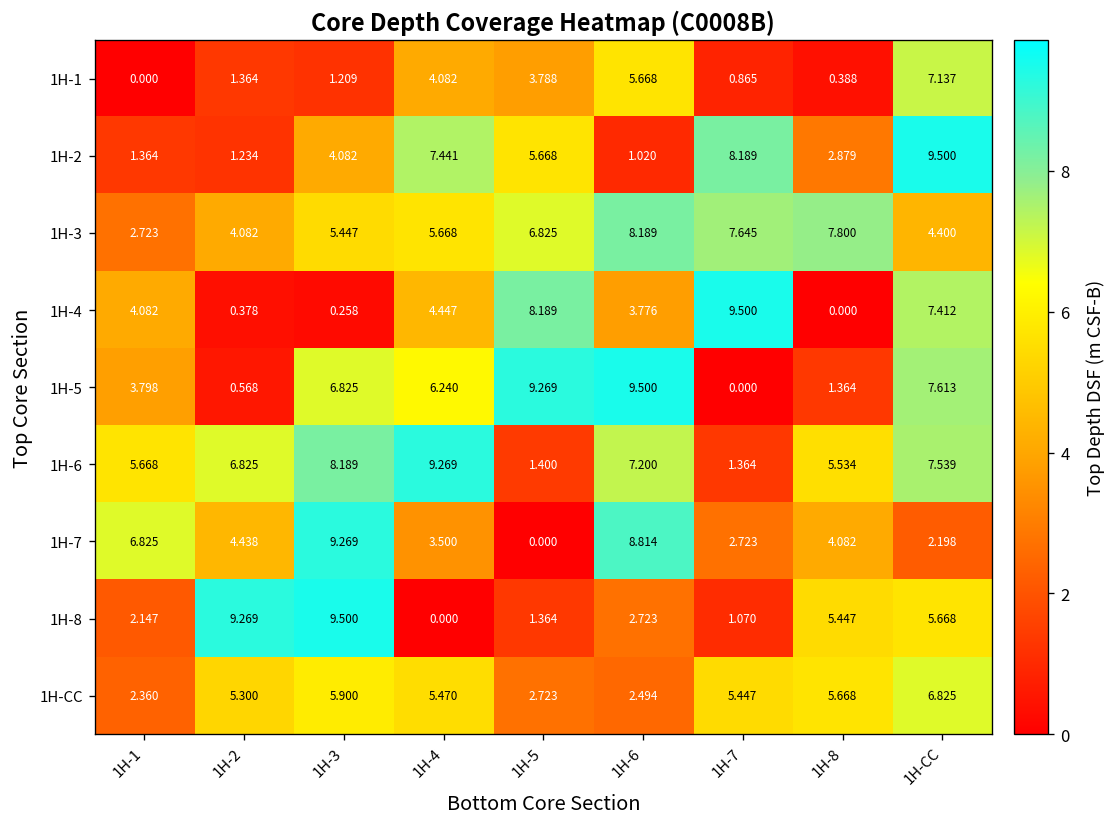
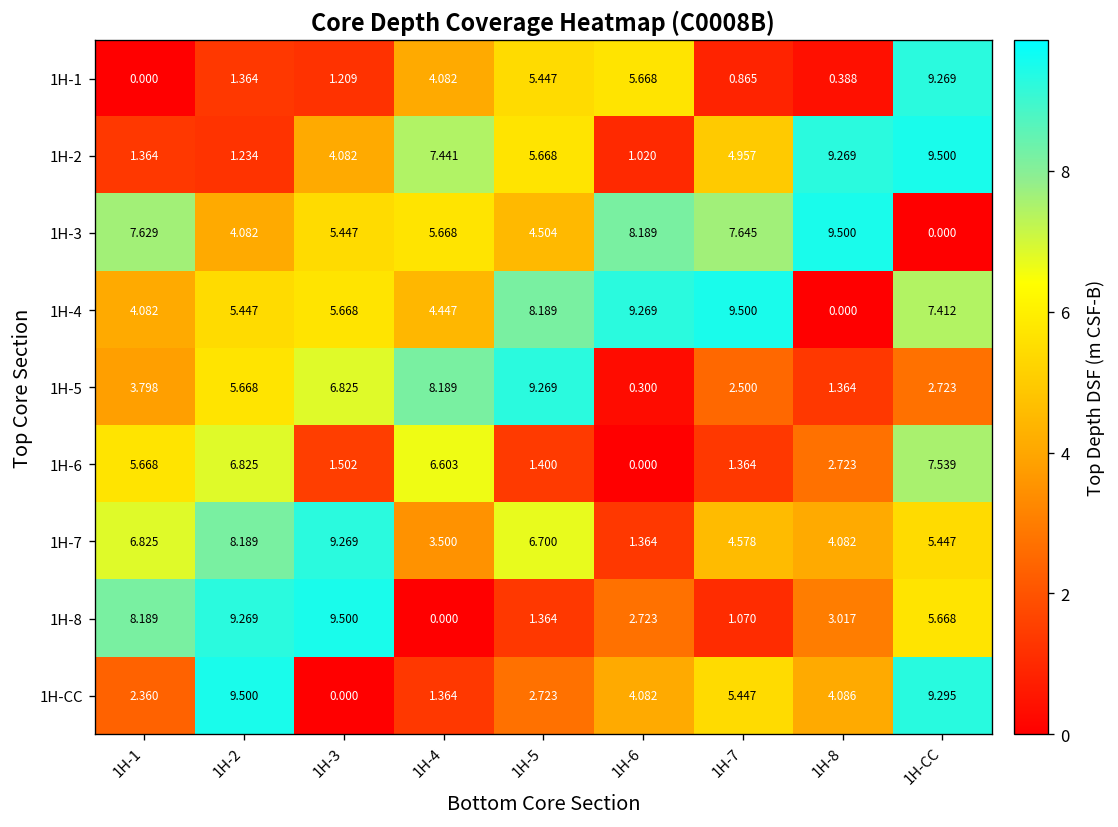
  {
    "1H-1": {
      "1H-1": 0.000,
      "1H-2": 1.364,
      "1H-3": 1.209,
      "1H-4": 4.082,
-     "1H-5": 3.788,
+     "1H-5": 5.447,
      "1H-6": 5.668,
      "1H-7": 0.865,
      "1H-8": 0.388,
-     "1H-CC": 7.137
+     "1H-CC": 9.269
    },
    "1H-2": {
      "1H-1": 1.364,
      "1H-2": 1.234,
      "1H-3": 4.082,
      "1H-4": 7.441,
      "1H-5": 5.668,
      "1H-6": 1.020,
-     "1H-7": 8.189,
-     "1H-8": 2.879,
+     "1H-7": 4.957,
+     "1H-8": 9.269,
      "1H-CC": 9.500
    },
    "1H-3": {
-     "1H-1": 2.723,
+     "1H-1": 7.629,
      "1H-2": 4.082,
      "1H-3": 5.447,
      "1H-4": 5.668,
-     "1H-5": 6.825,
+     "1H-5": 4.504,
      "1H-6": 8.189,
      "1H-7": 7.645,
-     "1H-8": 7.800,
-     "1H-CC": 4.400
+     "1H-8": 9.500,
+     "1H-CC": 0.000
    },
    "1H-4": {
      "1H-1": 4.082,
-     "1H-2": 0.378,
-     "1H-3": 0.258,
+     "1H-2": 5.447,
+     "1H-3": 5.668,
      "1H-4": 4.447,
      "1H-5": 8.189,
-     "1H-6": 3.776,
+     "1H-6": 9.269,
      "1H-7": 9.500,
      "1H-8": 0.000,
      "1H-CC": 7.412
    },
    "1H-5": {
      "1H-1": 3.798,
-     "1H-2": 0.568,
+     "1H-2": 5.668,
      "1H-3": 6.825,
-     "1H-4": 6.240,
+     "1H-4": 8.189,
      "1H-5": 9.269,
-     "1H-6": 9.500,
-     "1H-7": 0.000,
+     "1H-6": 0.300,
+     "1H-7": 2.500,
      "1H-8": 1.364,
-     "1H-CC": 7.613
+     "1H-CC": 2.723
    },
    "1H-6": {
      "1H-1": 5.668,
      "1H-2": 6.825,
-     "1H-3": 8.189,
-     "1H-4": 9.269,
+     "1H-3": 1.502,
+     "1H-4": 6.603,
      "1H-5": 1.400,
-     "1H-6": 7.200,
+     "1H-6": 0.000,
      "1H-7": 1.364,
-     "1H-8": 5.534,
+     "1H-8": 2.723,
      "1H-CC": 7.539
    },
    "1H-7": {
      "1H-1": 6.825,
-     "1H-2": 4.438,
+     "1H-2": 8.189,
      "1H-3": 9.269,
      "1H-4": 3.500,
-     "1H-5": 0.000,
-     "1H-6": 8.814,
-     "1H-7": 2.723,
+     "1H-5": 6.700,
+     "1H-6": 1.364,
+     "1H-7": 4.578,
      "1H-8": 4.082,
-     "1H-CC": 2.198
+     "1H-CC": 5.447
    },
    "1H-8": {
-     "1H-1": 2.147,
+     "1H-1": 8.189,
      "1H-2": 9.269,
      "1H-3": 9.500,
      "1H-4": 0.000,
      "1H-5": 1.364,
      "1H-6": 2.723,
      "1H-7": 1.070,
-     "1H-8": 5.447,
+     "1H-8": 3.017,
      "1H-CC": 5.668
    },
    "1H-CC": {
      "1H-1": 2.360,
-     "1H-2": 5.300,
-     "1H-3": 5.900,
-     "1H-4": 5.470,
+     "1H-2": 9.500,
+     "1H-3": 0.000,
+     "1H-4": 1.364,
      "1H-5": 2.723,
-     "1H-6": 2.494,
+     "1H-6": 4.082,
      "1H-7": 5.447,
-     "1H-8": 5.668,
-     "1H-CC": 6.825
+     "1H-8": 4.086,
+     "1H-CC": 9.295
    }
  }
